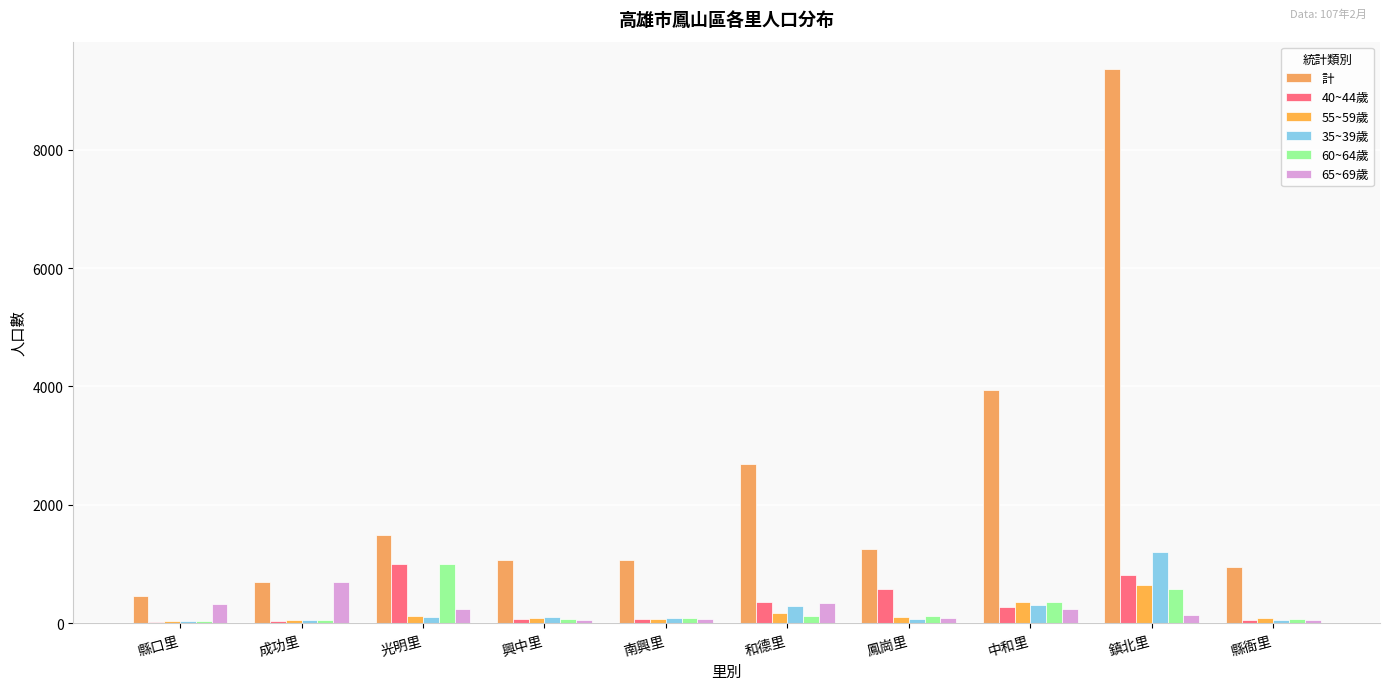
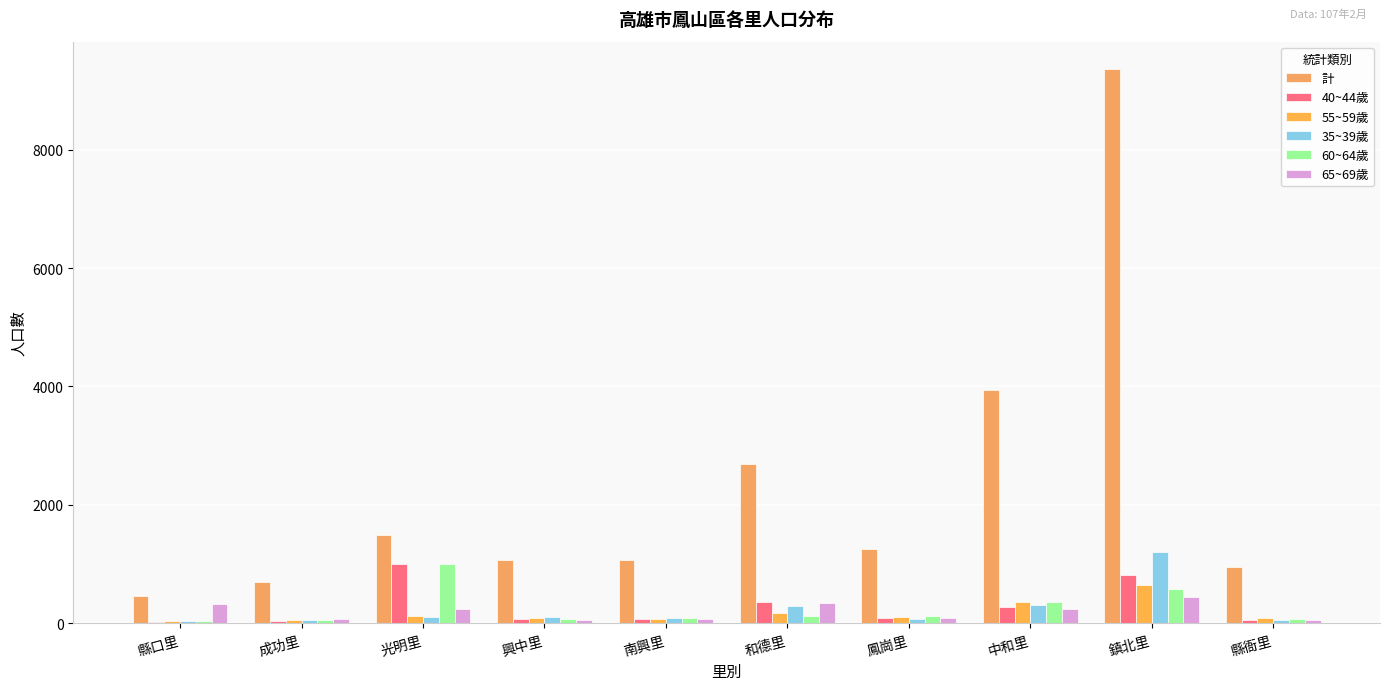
  {
    "40~44歲": {
      "光明里": 1000,
      "興中里": 100,
      "南興里": 100,
      "和德里": 400,
-     "鳳崗里": 600,
+     "鳳崗里": 100,
      "中和里": 300,
      "鎮北里": 800,
      "縣衙里": 100
    },
    "35~39歲": {
      "成功里": 100,
      "光明里": 100,
      "興中里": 100,
      "南興里": 100,
      "和德里": 300,
      "鳳崗里": 100,
      "中和里": 300,
      "鎮北里": 1200,
      "縣衙里": 100
    },
    "60~64歲": {
      "縣口里": 0,
      "成功里": 100,
      "光明里": 1000,
      "興中里": 100,
      "南興里": 100,
      "和德里": 100,
      "鳳崗里": 100,
      "中和里": 400,
      "鎮北里": 600,
      "縣衙里": 100
    },
    "65~69歲": {
      "縣口里": 300,
-     "成功里": 700,
+     "成功里": 100,
      "光明里": 200,
      "興中里": 100,
      "南興里": 100,
      "和德里": 300,
      "鳳崗里": 100,
      "中和里": 200,
-     "鎮北里": 100,
+     "鎮北里": 400,
      "縣衙里": 100
    }
  }
